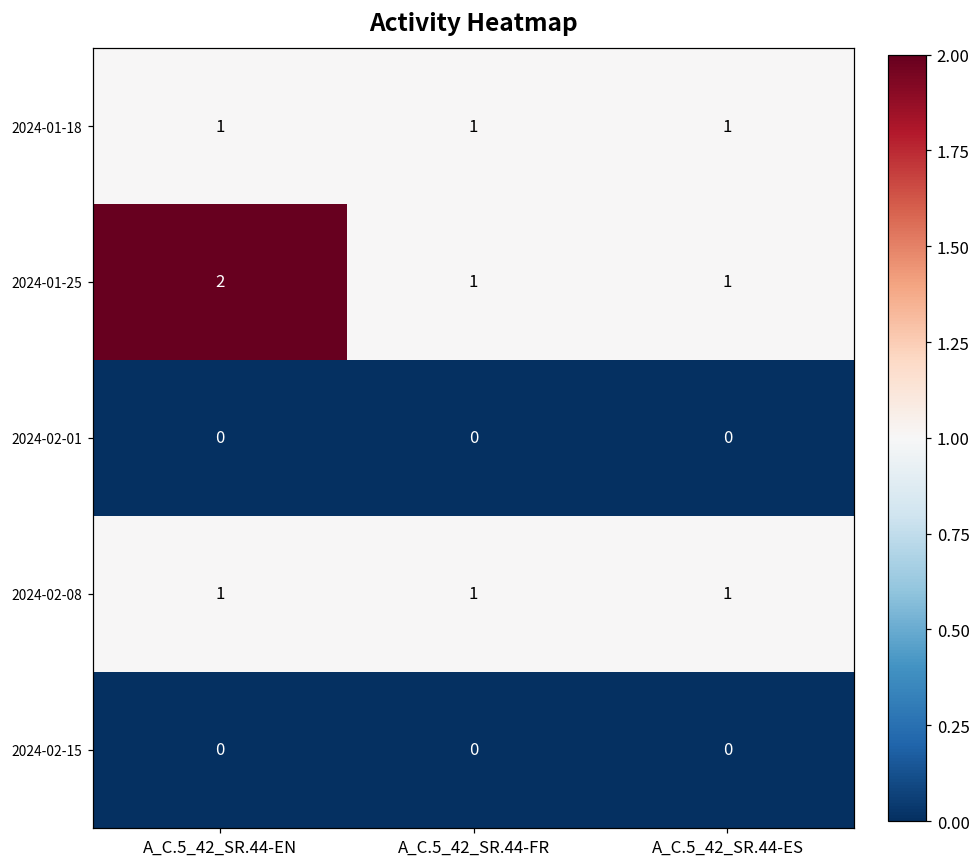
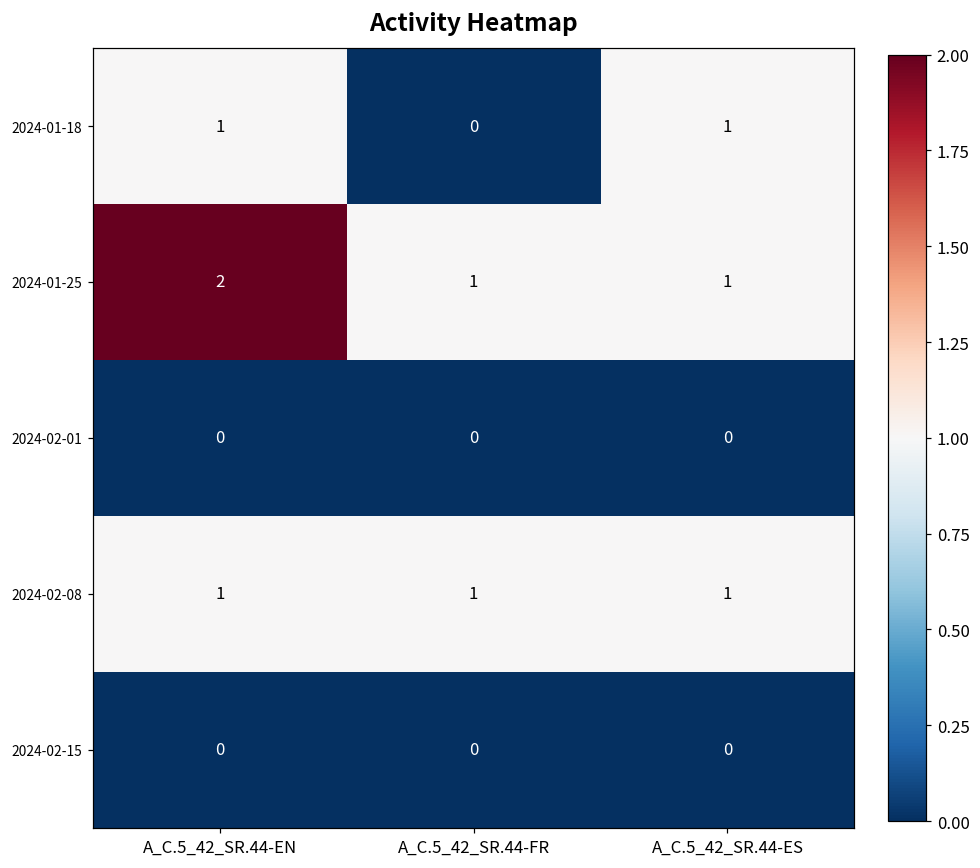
  {
    "2024-01-18": {
      "A_C.5_42_SR.44-EN": 1,
-     "A_C.5_42_SR.44-FR": 1,
+     "A_C.5_42_SR.44-FR": 0,
      "A_C.5_42_SR.44-ES": 1
    },
    "2024-01-25": {
      "A_C.5_42_SR.44-EN": 2,
      "A_C.5_42_SR.44-FR": 1,
      "A_C.5_42_SR.44-ES": 1
    },
    "2024-02-01": {
      "A_C.5_42_SR.44-EN": 0,
      "A_C.5_42_SR.44-FR": 0,
      "A_C.5_42_SR.44-ES": 0
    },
    "2024-02-08": {
      "A_C.5_42_SR.44-EN": 1,
      "A_C.5_42_SR.44-FR": 1,
      "A_C.5_42_SR.44-ES": 1
    },
    "2024-02-15": {
      "A_C.5_42_SR.44-EN": 0,
      "A_C.5_42_SR.44-FR": 0,
      "A_C.5_42_SR.44-ES": 0
    }
  }
